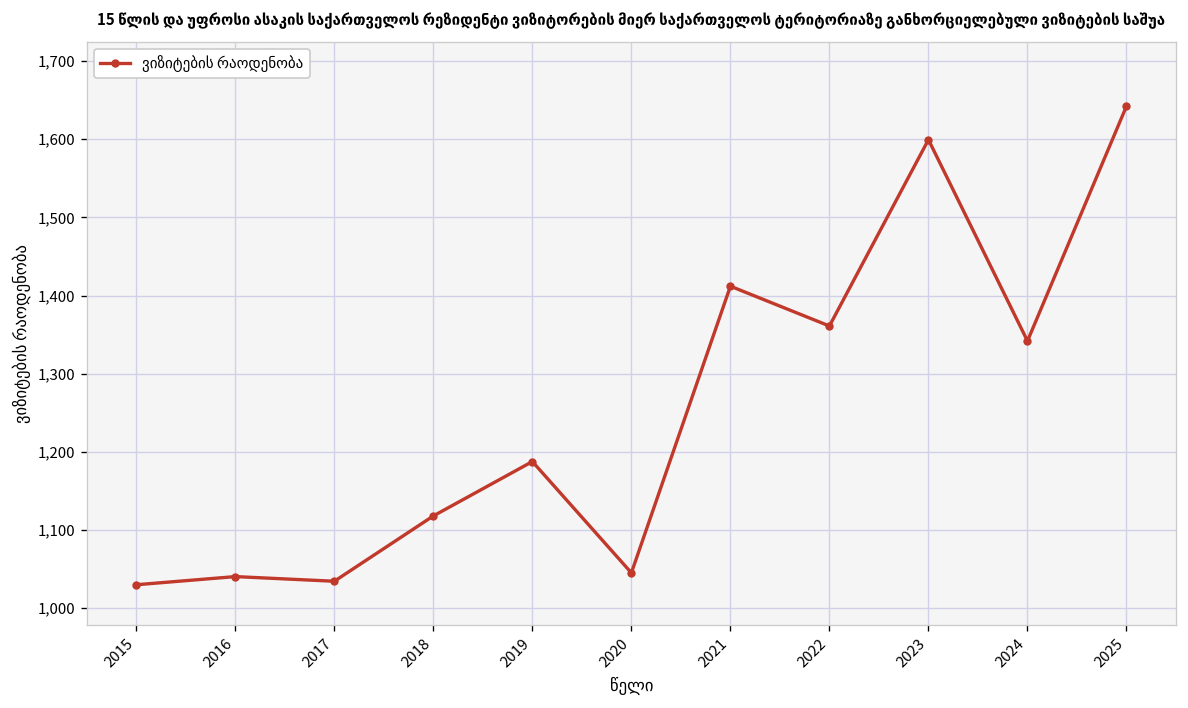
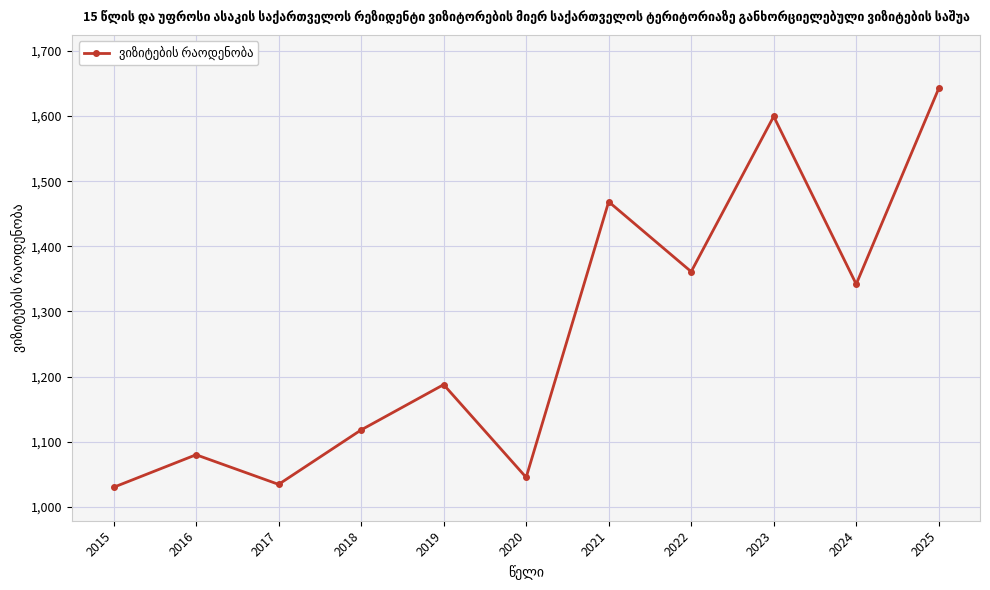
  {
    "2015": "1,030",
-   "2016": "1,040",
+   "2016": "1,080",
    "2017": "1,030",
    "2018": "1,120",
    "2019": "1,190",
    "2020": "1,050",
-   "2021": "1,410",
+   "2021": "1,470",
    "2022": "1,360",
    "2023": "1,600",
    "2024": "1,340",
    "2025": "1,640"
  }
